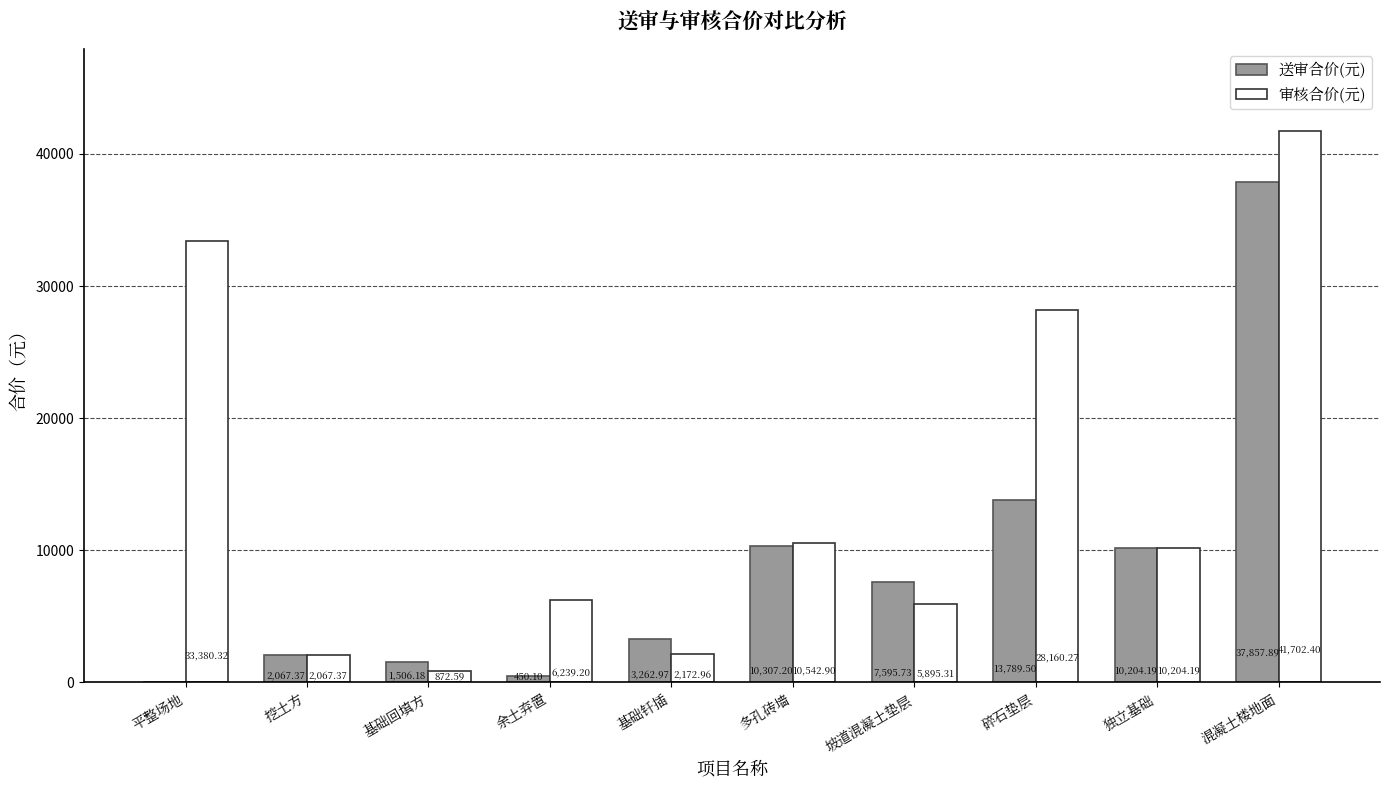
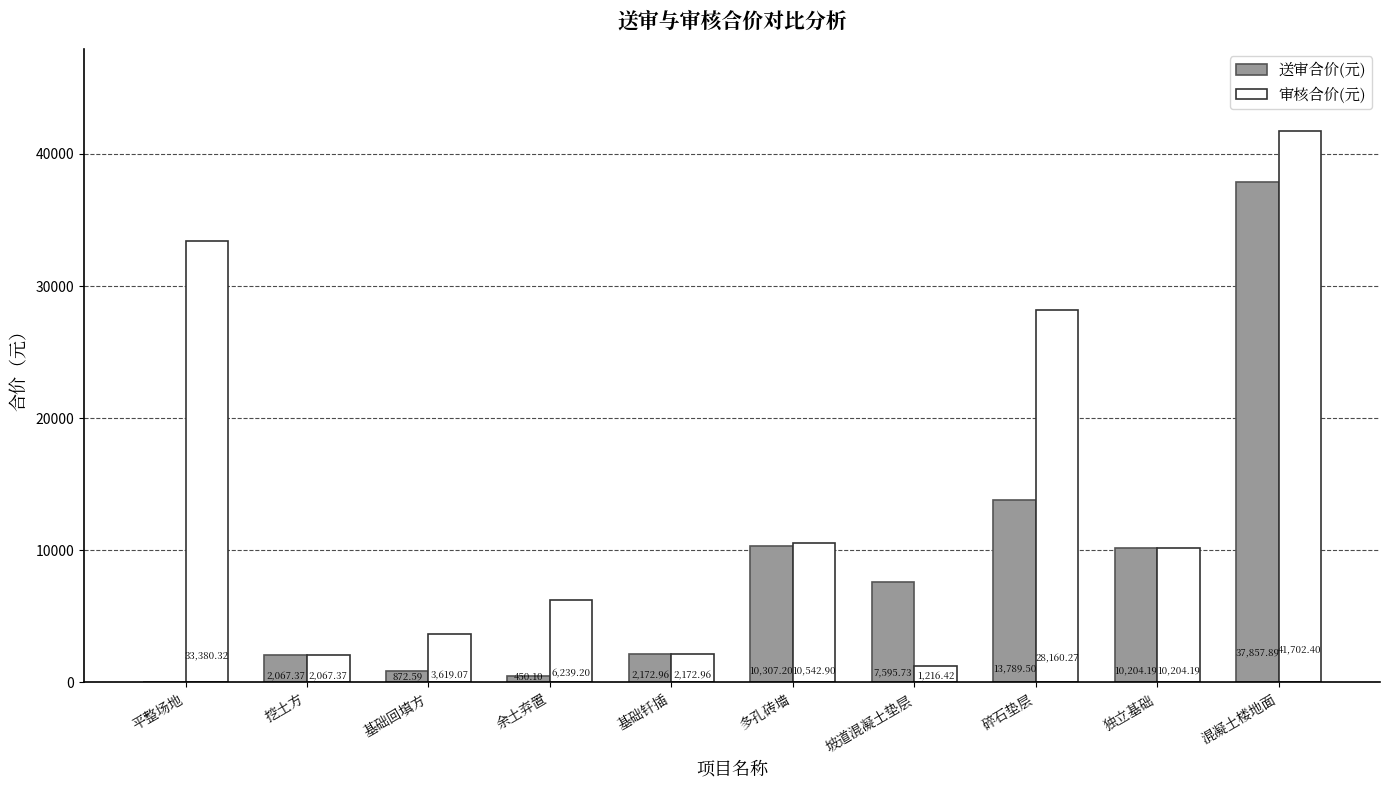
  {
    "送审合价(元)": {
      "挖土方": "2,067.37",
-     "基础回填方": "1,506.18",
+     "基础回填方": "872.59",
      "余土弃置": "450.10",
-     "基础钎插": "3,262.97",
+     "基础钎插": "2,172.96",
      "多孔砖墙": "10,307.20",
      "坡道混凝土垫层": "7,595.73",
      "碎石垫层": "13,789.50",
      "独立基础": "10,204.19",
      "混凝土楼地面": "37,857.89"
    },
    "审核合价(元)": {
      "平整场地": "33,380.32",
      "挖土方": "2,067.37",
-     "基础回填方": "872.59",
+     "基础回填方": "3,619.07",
      "余土弃置": "6,239.20",
      "基础钎插": "2,172.96",
      "多孔砖墙": "10,542.90",
-     "坡道混凝土垫层": "5,895.31",
+     "坡道混凝土垫层": "1,216.42",
      "碎石垫层": "28,160.27",
      "独立基础": "10,204.19",
      "混凝土楼地面": "41,702.40"
    }
  }
